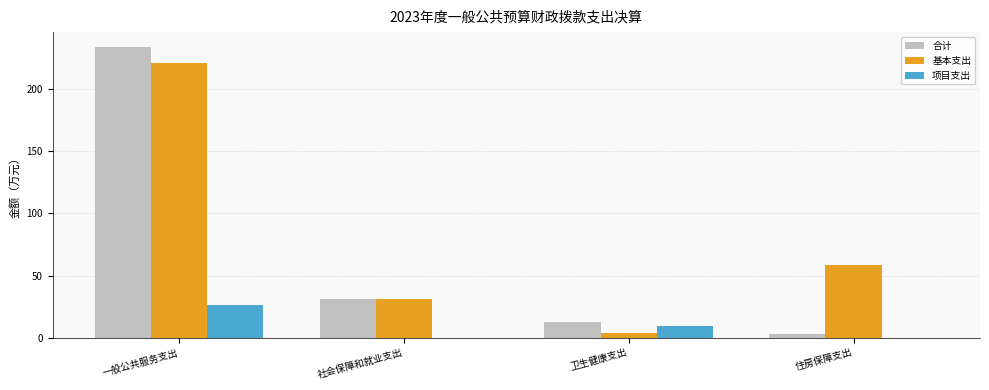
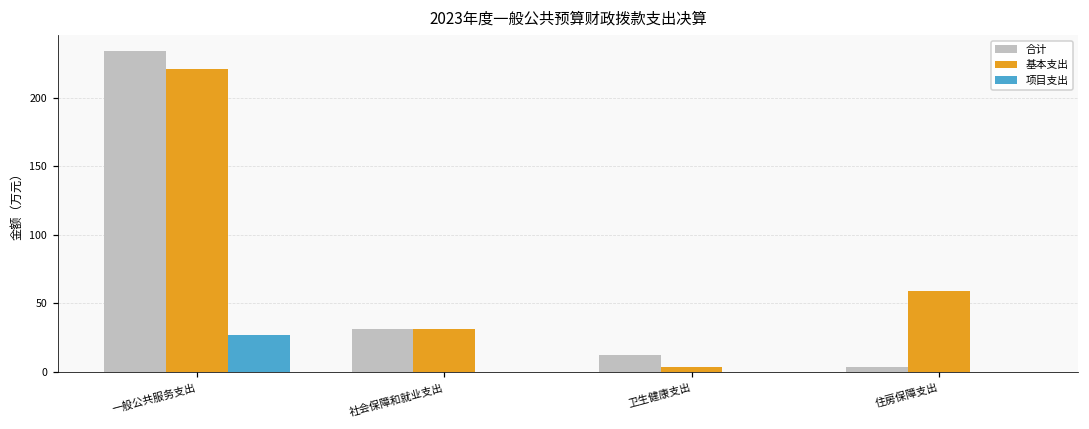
  {
    "合计": {
      "一般公共服务支出": 234,
      "社会保障和就业支出": 31,
      "卫生健康支出": 12,
      "住房保障支出": 3
    },
    "基本支出": {
      "一般公共服务支出": 221,
      "社会保障和就业支出": 31,
      "卫生健康支出": 4,
      "住房保障支出": 59
    },
    "项目支出": {
      "一般公共服务支出": 27,
      "社会保障和就业支出": 0,
-     "卫生健康支出": 9,
+     "卫生健康支出": 0,
      "住房保障支出": 0
    }
  }
